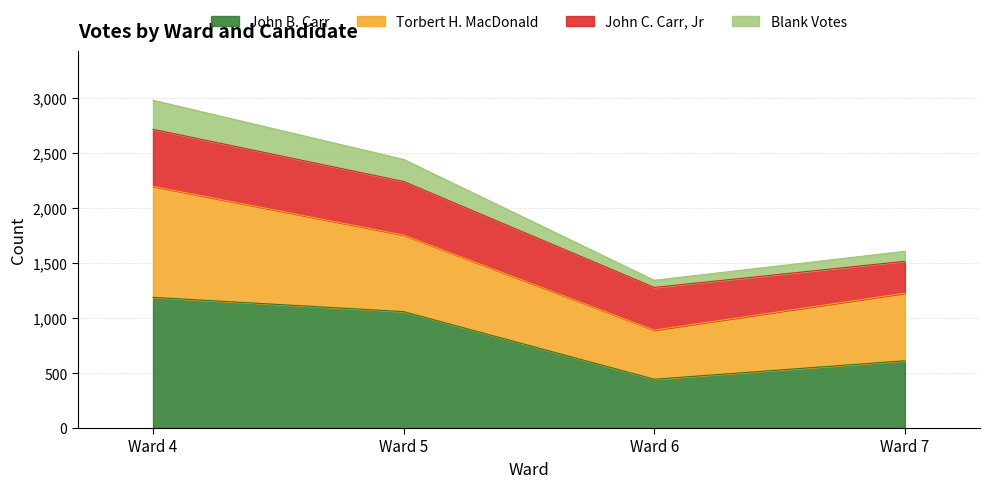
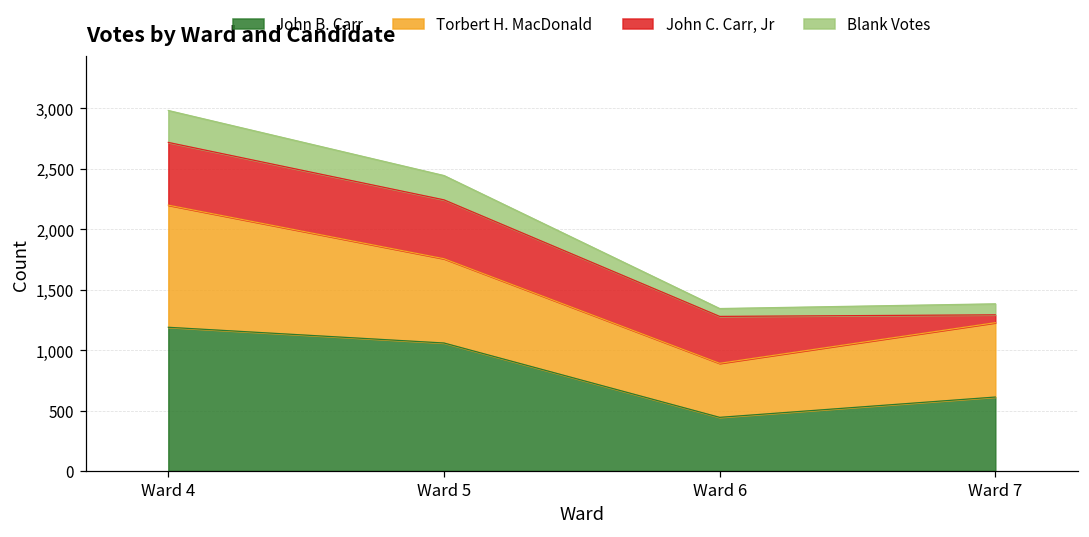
  {
    "John B. Carr": {
      "Ward 4": "1,190",
      "Ward 5": "1,060",
      "Ward 6": "440",
      "Ward 7": "610"
    },
    "Torbert H. MacDonald": {
      "Ward 4": "1,010",
      "Ward 5": "700",
      "Ward 6": "450",
      "Ward 7": "620"
    },
    "John C. Carr, Jr": {
      "Ward 4": "520",
      "Ward 5": "490",
      "Ward 6": "390",
-     "Ward 7": "290"
+     "Ward 7": "70"
    },
    "Blank Votes": {
      "Ward 4": "260",
      "Ward 5": "200",
      "Ward 6": "70",
      "Ward 7": "90"
    }
  }
